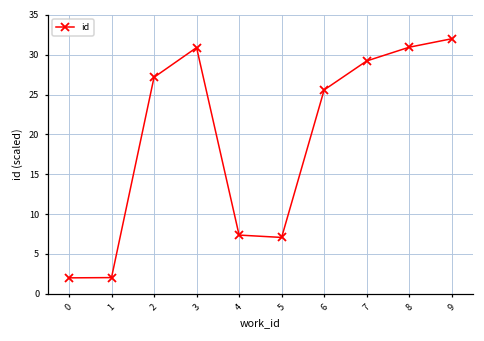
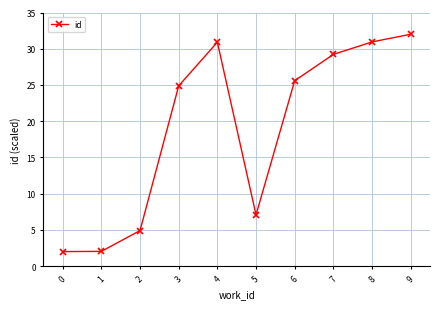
  {
    "0": 2,
    "1": 2,
-   "2": 27,
-   "3": 31,
-   "4": 7,
+   "2": 5,
+   "3": 25,
+   "4": 31,
    "5": 7,
    "6": 26,
    "7": 29,
    "8": 31,
    "9": 32
  }
